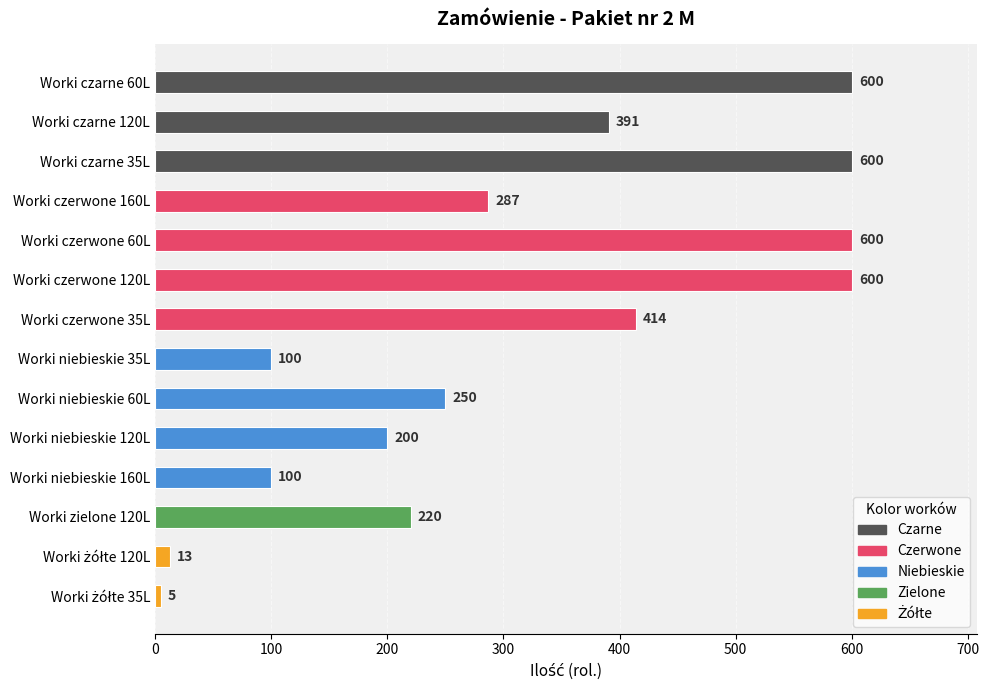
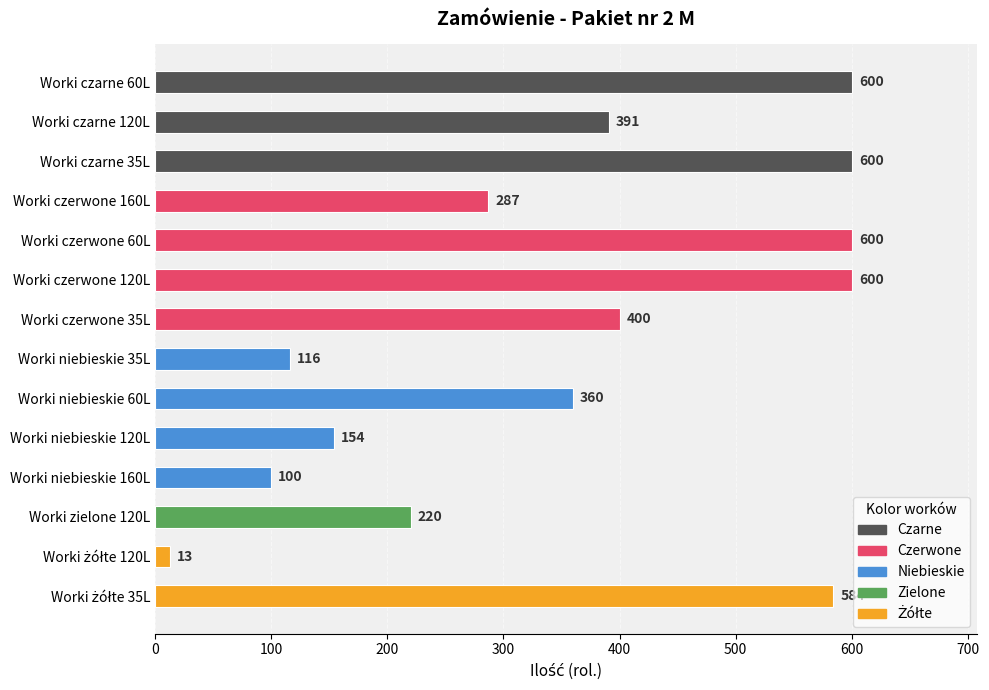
  {
    "Worki czarne 60L": 600,
    "Worki czarne 120L": 391,
    "Worki czarne 35L": 600,
    "Worki czerwone 160L": 287,
    "Worki czerwone 60L": 600,
    "Worki czerwone 120L": 600,
-   "Worki czerwone 35L": 414,
-   "Worki niebieskie 35L": 100,
-   "Worki niebieskie 60L": 250,
-   "Worki niebieskie 120L": 200,
+   "Worki czerwone 35L": 400,
+   "Worki niebieskie 35L": 116,
+   "Worki niebieskie 60L": 360,
+   "Worki niebieskie 120L": 154,
    "Worki niebieskie 160L": 100,
    "Worki zielone 120L": 220,
    "Worki żółte 120L": 13,
-   "Worki żółte 35L": 5
+   "Worki żółte 35L": 584
  }
